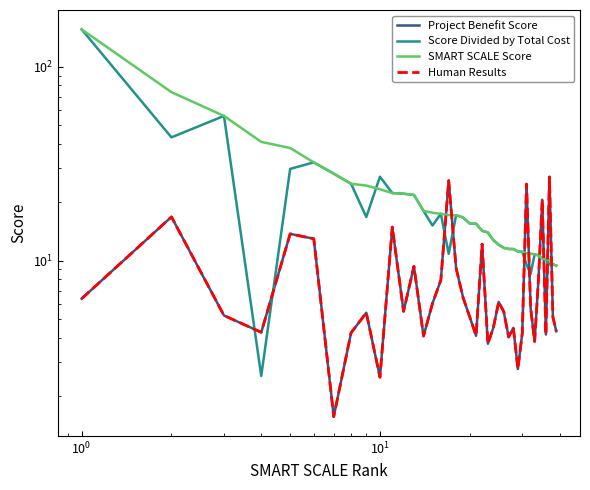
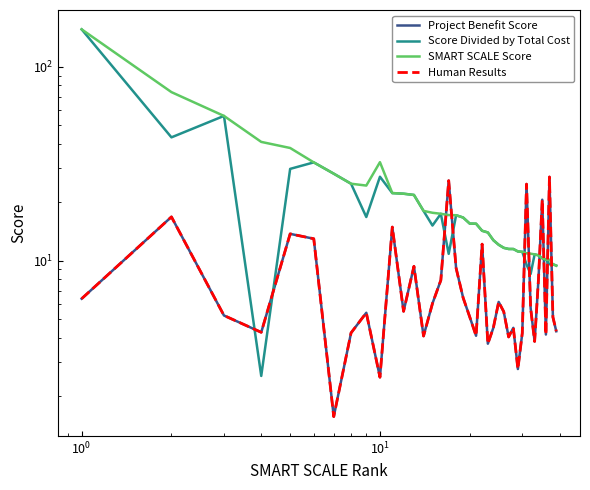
  {
    "Human Results": {
      "10^0": 6.4,
      "10^1": 2.5
    },
    "Score Divided by Total Cost": {
      "10^1": 27
    },
    "SMART SCALE Score": {
-     "10^1": 23
+     "10^1": 32
    }
  }
